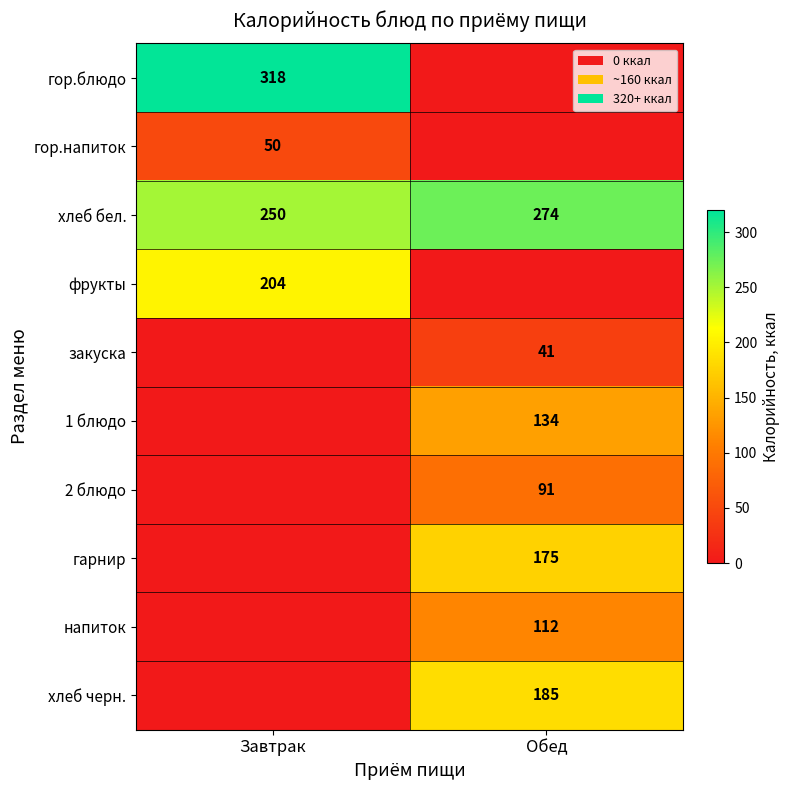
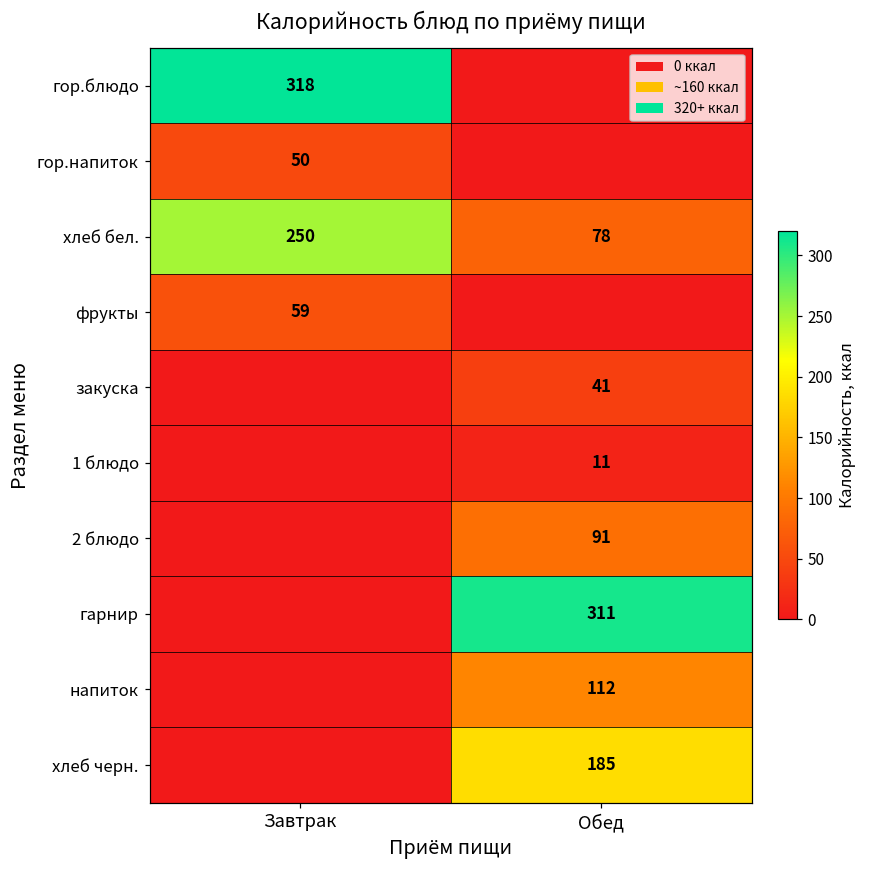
  {
    "гор.блюдо": {
      "Завтрак": 318
    },
    "гор.напиток": {
      "Завтрак": 50
    },
    "хлеб бел.": {
      "Завтрак": 250,
-     "Обед": 274
+     "Обед": 78
    },
    "фрукты": {
-     "Завтрак": 204
+     "Завтрак": 59
    },
    "закуска": {
      "Обед": 41
    },
    "1 блюдо": {
-     "Обед": 134
+     "Обед": 11
    },
    "2 блюдо": {
      "Обед": 91
    },
    "гарнир": {
-     "Обед": 175
+     "Обед": 311
    },
    "напиток": {
      "Обед": 112
    },
    "хлеб черн.": {
      "Обед": 185
    }
  }
